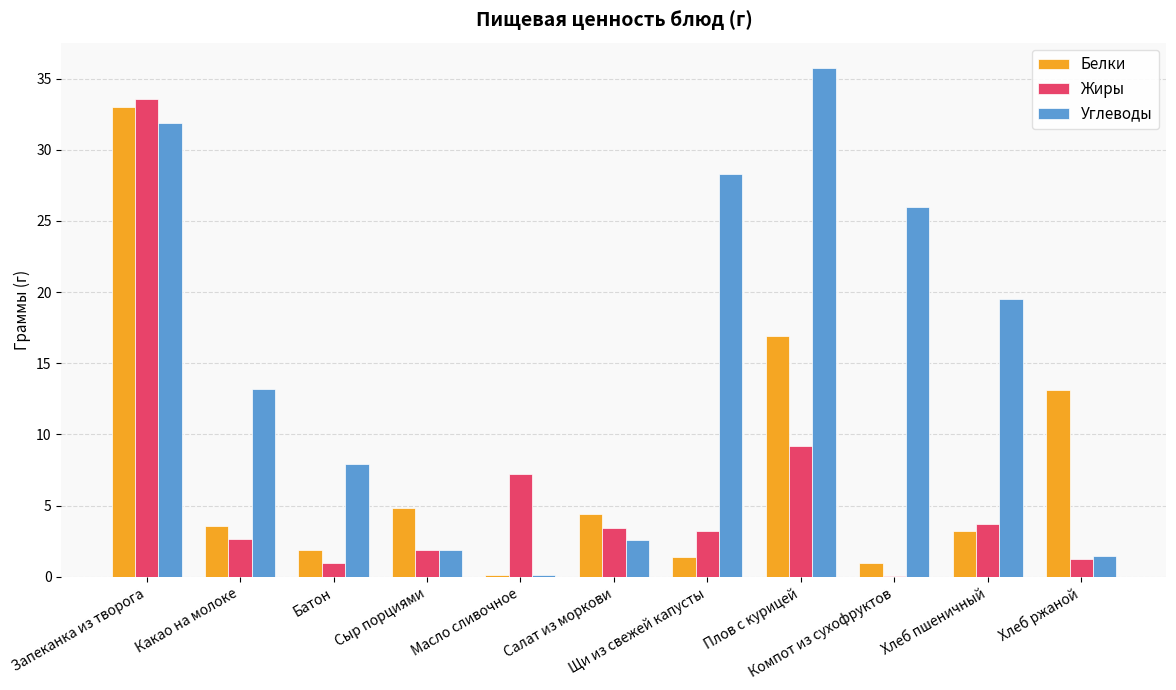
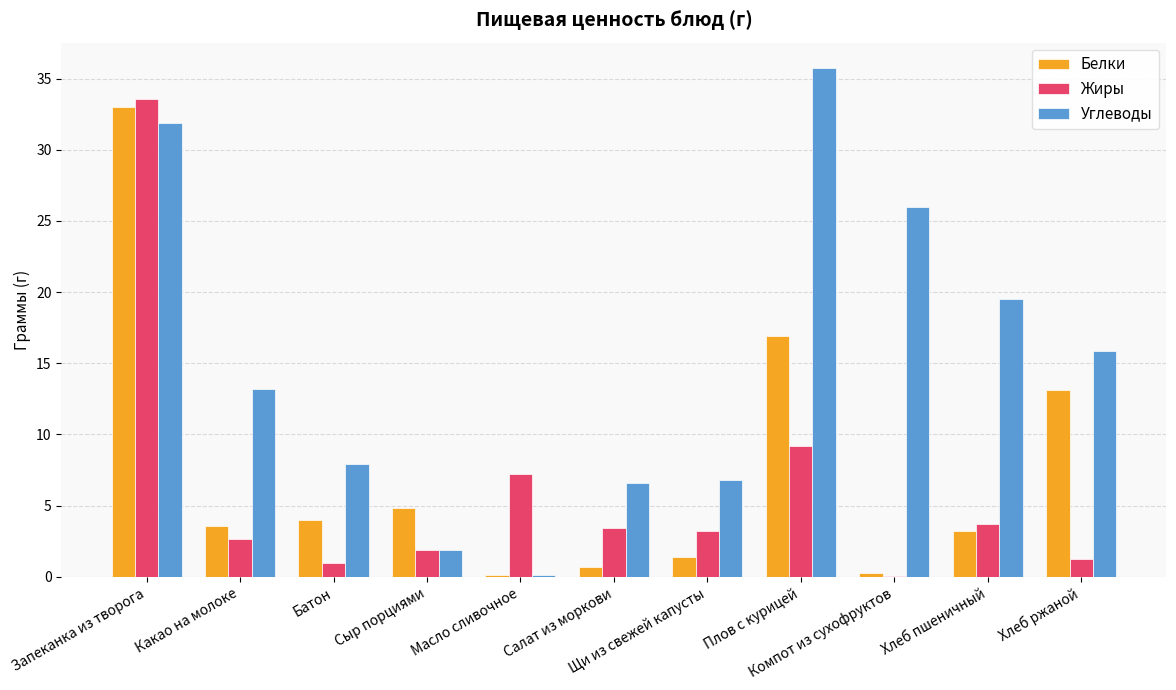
  {
    "Белки": {
      "Запеканка из творога": 33.0,
      "Какао на молоке": 3.6,
-     "Батон": 1.9,
+     "Батон": 4.0,
      "Сыр порциями": 4.8,
-     "Салат из моркови": 4.4,
+     "Салат из моркови": 0.7,
      "Щи из свежей капусты": 1.4,
      "Плов с курицей": 16.9,
-     "Компот из сухофруктов": 1.0,
+     "Компот из сухофруктов": 0.3,
      "Хлеб пшеничный": 3.2,
      "Хлеб ржаной": 13.1
    },
    "Жиры": {
      "Запеканка из творога": 33.6,
      "Какао на молоке": 2.7,
      "Батон": 1.0,
      "Сыр порциями": 1.9,
      "Масло сливочное": 7.3,
      "Салат из моркови": 3.4,
      "Щи из свежей капусты": 3.2,
      "Плов с курицей": 9.2,
      "Хлеб пшеничный": 3.7,
      "Хлеб ржаной": 1.3
    },
    "Углеводы": {
      "Запеканка из творога": 31.9,
      "Какао на молоке": 13.2,
      "Батон": 7.9,
      "Сыр порциями": 1.9,
-     "Салат из моркови": 2.6,
-     "Щи из свежей капусты": 28.3,
+     "Салат из моркови": 6.6,
+     "Щи из свежей капусты": 6.8,
      "Плов с курицей": 35.7,
      "Компот из сухофруктов": 26.0,
      "Хлеб пшеничный": 19.5,
-     "Хлеб ржаной": 1.5
+     "Хлеб ржаной": 15.8
    }
  }
